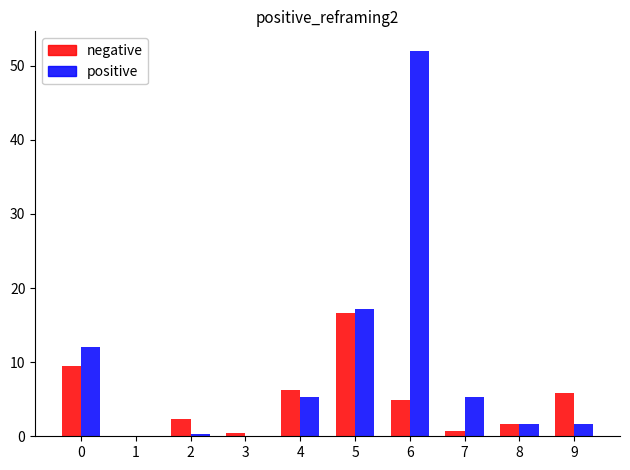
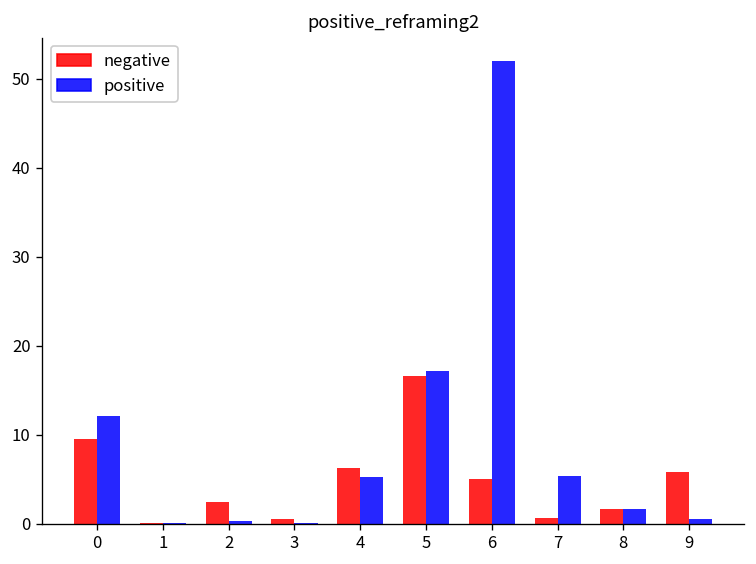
  {
    "negative": {
      "0": 9,
      "2": 2,
      "3": 0,
      "4": 6,
      "5": 17,
      "6": 5,
      "7": 1,
      "8": 2,
      "9": 6
    },
    "positive": {
      "0": 12,
      "4": 5,
      "5": 17,
      "6": 52,
      "7": 5,
      "8": 2,
-     "9": 2
+     "9": 0
    }
  }
